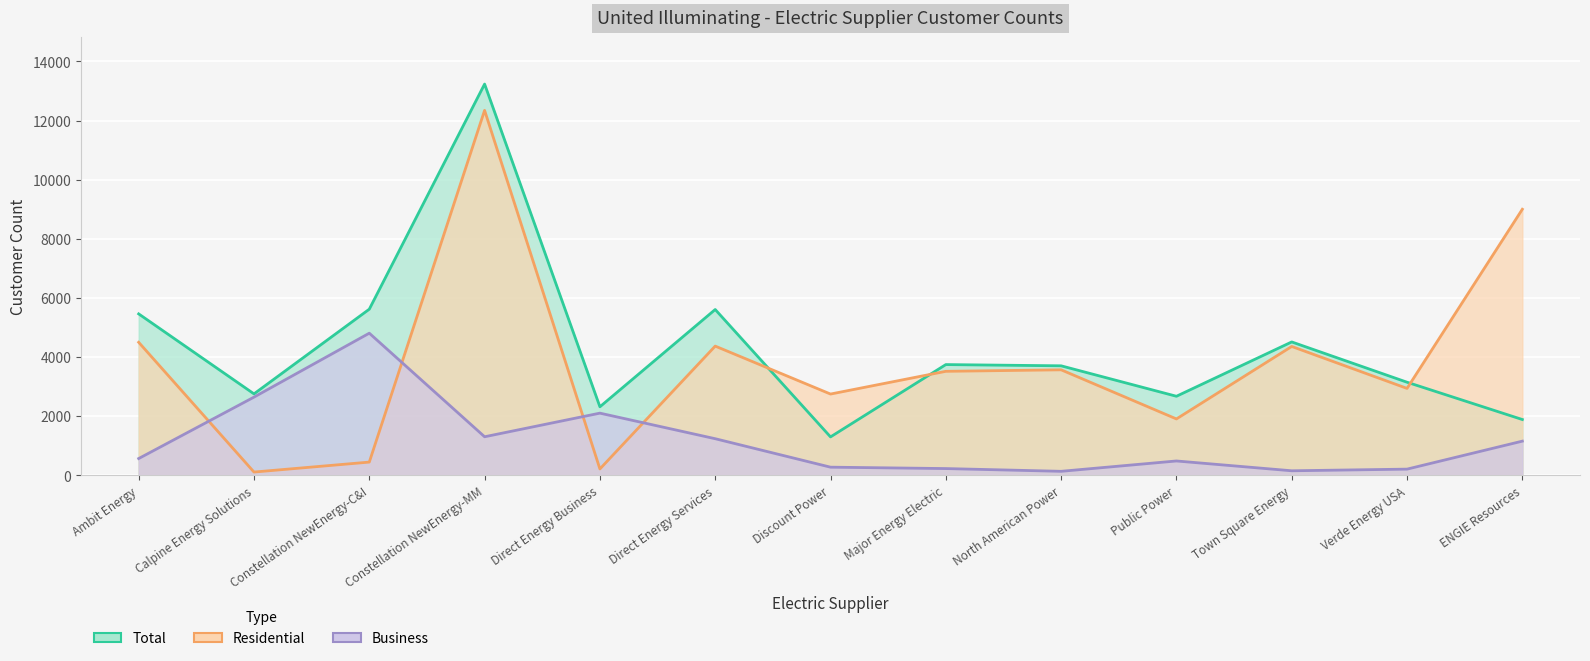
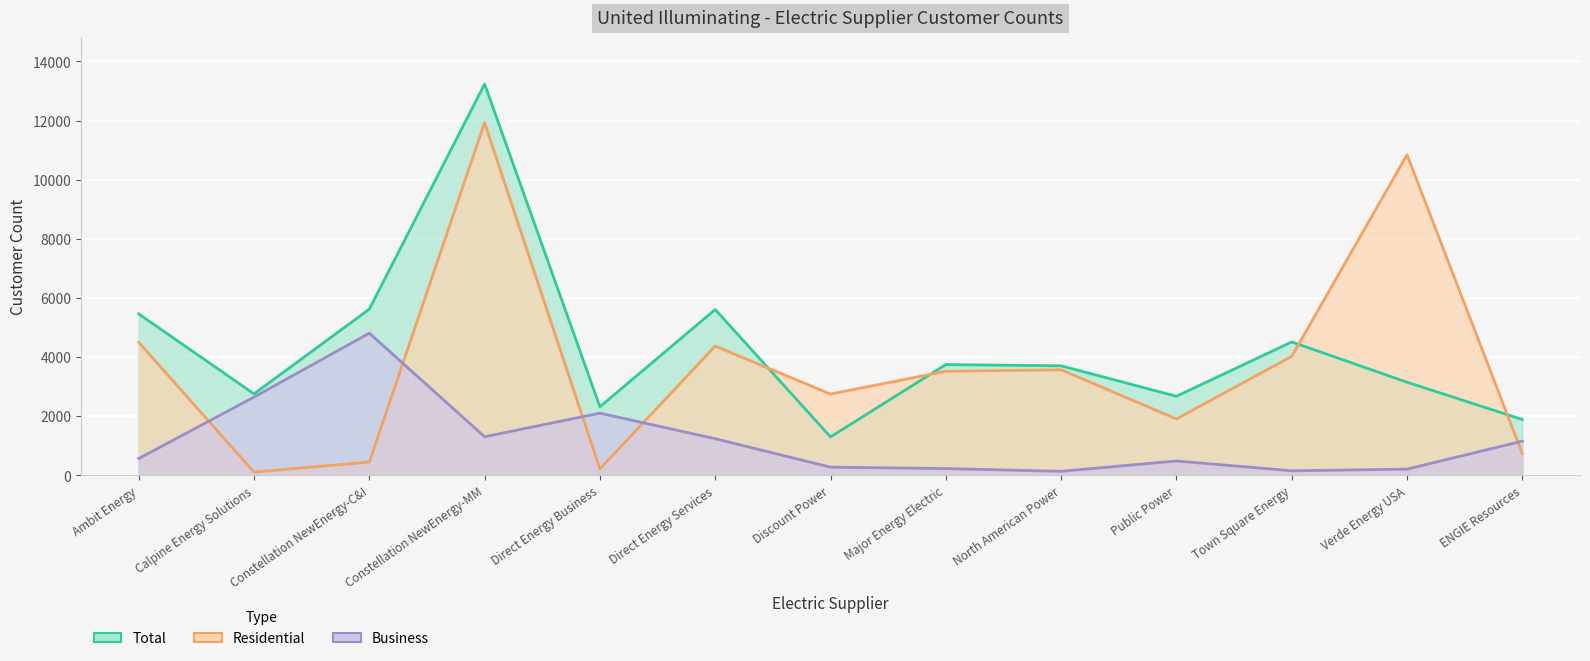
  {
    "Residential": {
      "Ambit Energy": 4500,
      "Calpine Energy Solutions": 100,
      "Constellation NewEnergy-C&I": 400,
-     "Constellation NewEnergy-MM": 12300,
+     "Constellation NewEnergy-MM": 11900,
      "Direct Energy Business": 200,
      "Direct Energy Services": 4400,
      "Discount Power": 2700,
      "Major Energy Electric": 3500,
      "North American Power": 3600,
      "Public Power": 1900,
-     "Town Square Energy": 4400,
-     "Verde Energy USA": 2900,
-     "ENGIE Resources": 9000
+     "Town Square Energy": 4000,
+     "Verde Energy USA": 10800,
+     "ENGIE Resources": 700
    }
  }
